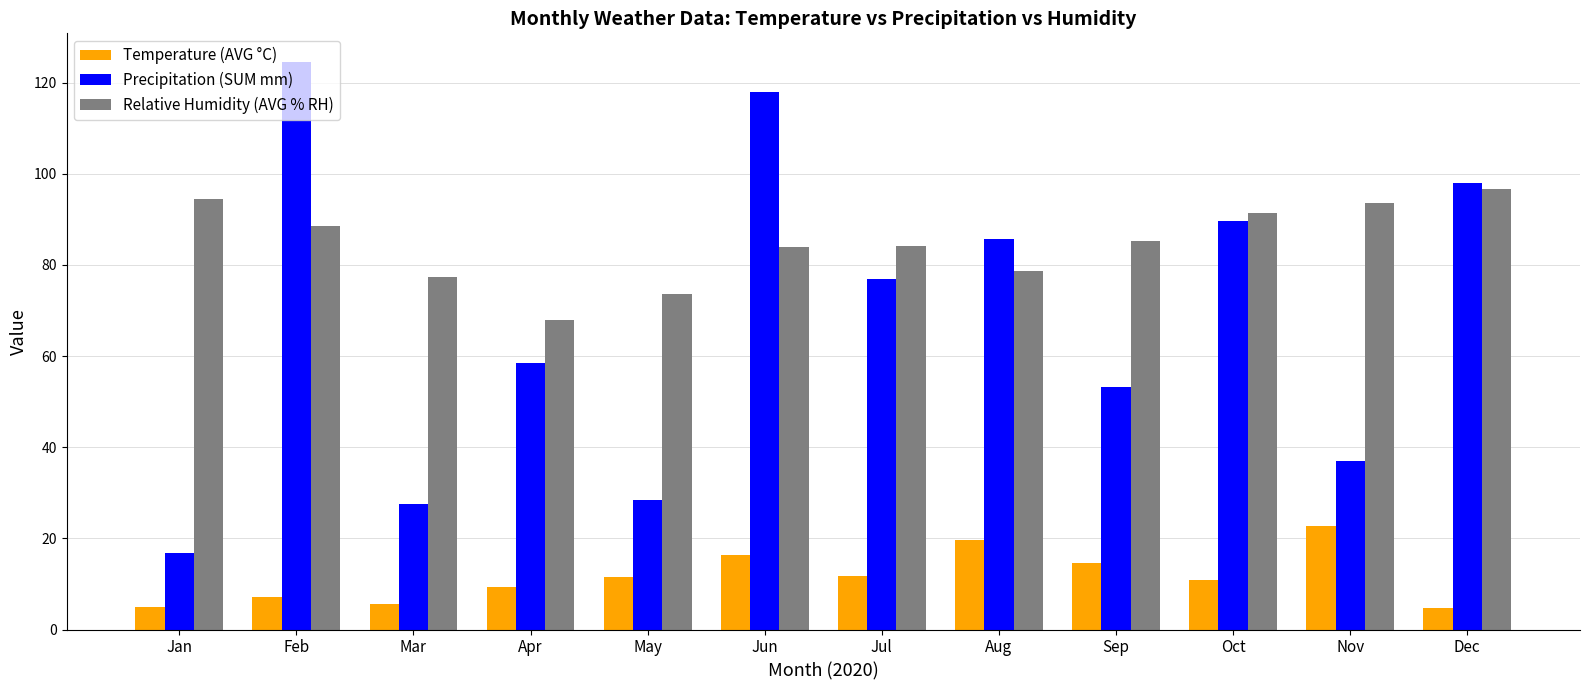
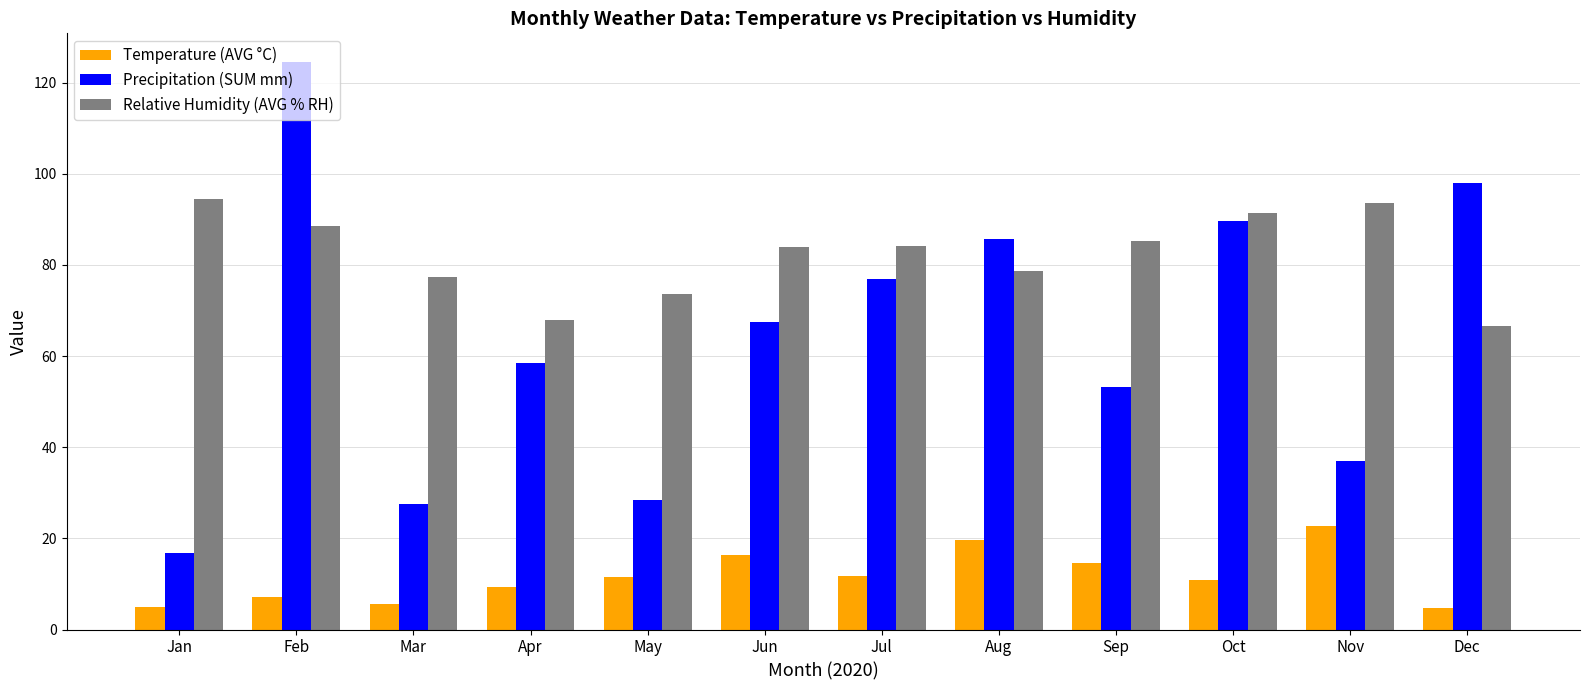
  {
    "Temperature (AVG °C)": {
      "Jan": 5,
      "Feb": 7,
      "Mar": 6,
      "Apr": 9,
      "May": 12,
      "Jun": 16,
      "Jul": 12,
      "Aug": 20,
      "Sep": 15,
      "Oct": 11,
      "Nov": 23,
      "Dec": 5
    },
    "Precipitation (SUM mm)": {
      "Jan": 17,
      "Mar": 28,
      "Apr": 59,
      "May": 28,
-     "Jun": 118,
+     "Jun": 67,
      "Jul": 77,
      "Aug": 86,
      "Sep": 53,
      "Oct": 90,
      "Nov": 37,
      "Dec": 98
    },
    "Relative Humidity (AVG % RH)": {
      "Jan": 95,
      "Feb": 89,
      "Mar": 77,
      "Apr": 68,
      "May": 74,
      "Jun": 84,
      "Jul": 84,
      "Aug": 79,
      "Sep": 85,
      "Oct": 91,
      "Nov": 94,
-     "Dec": 97
+     "Dec": 67
    }
  }
